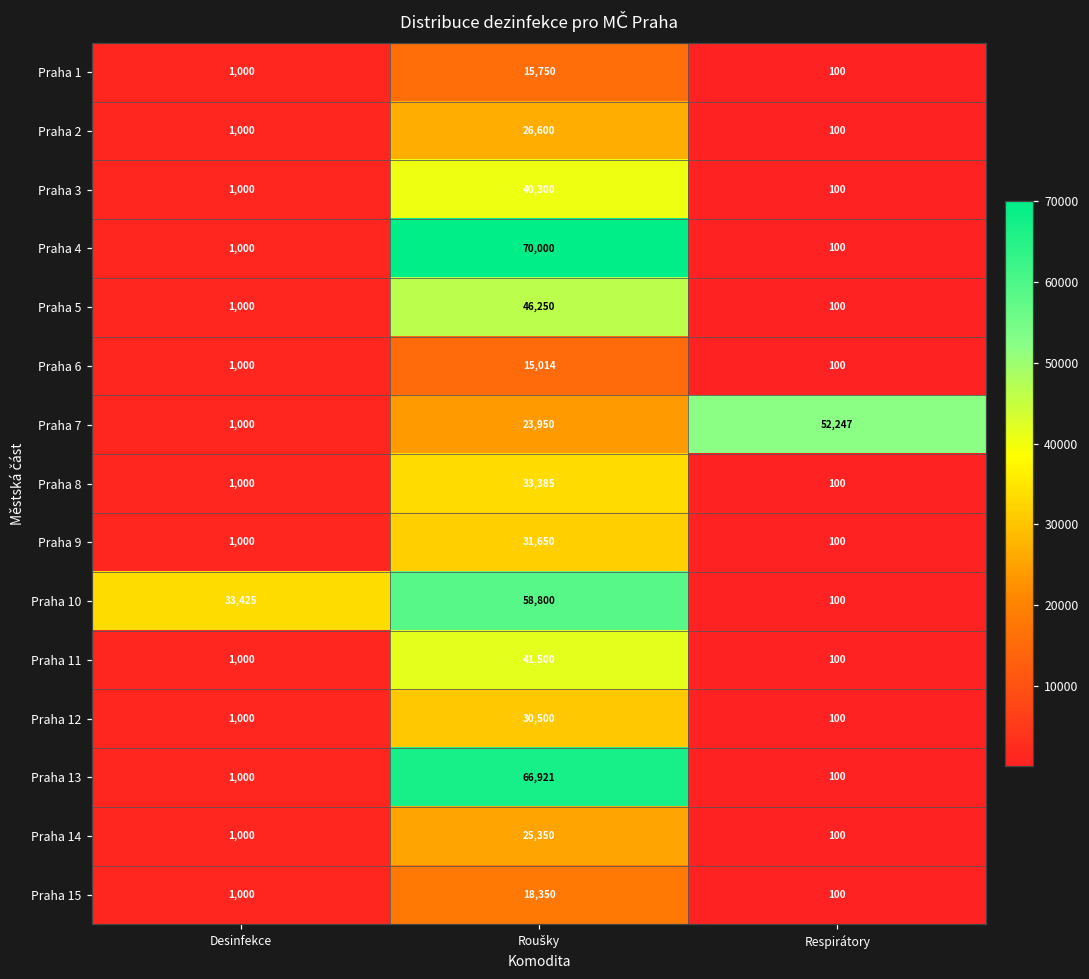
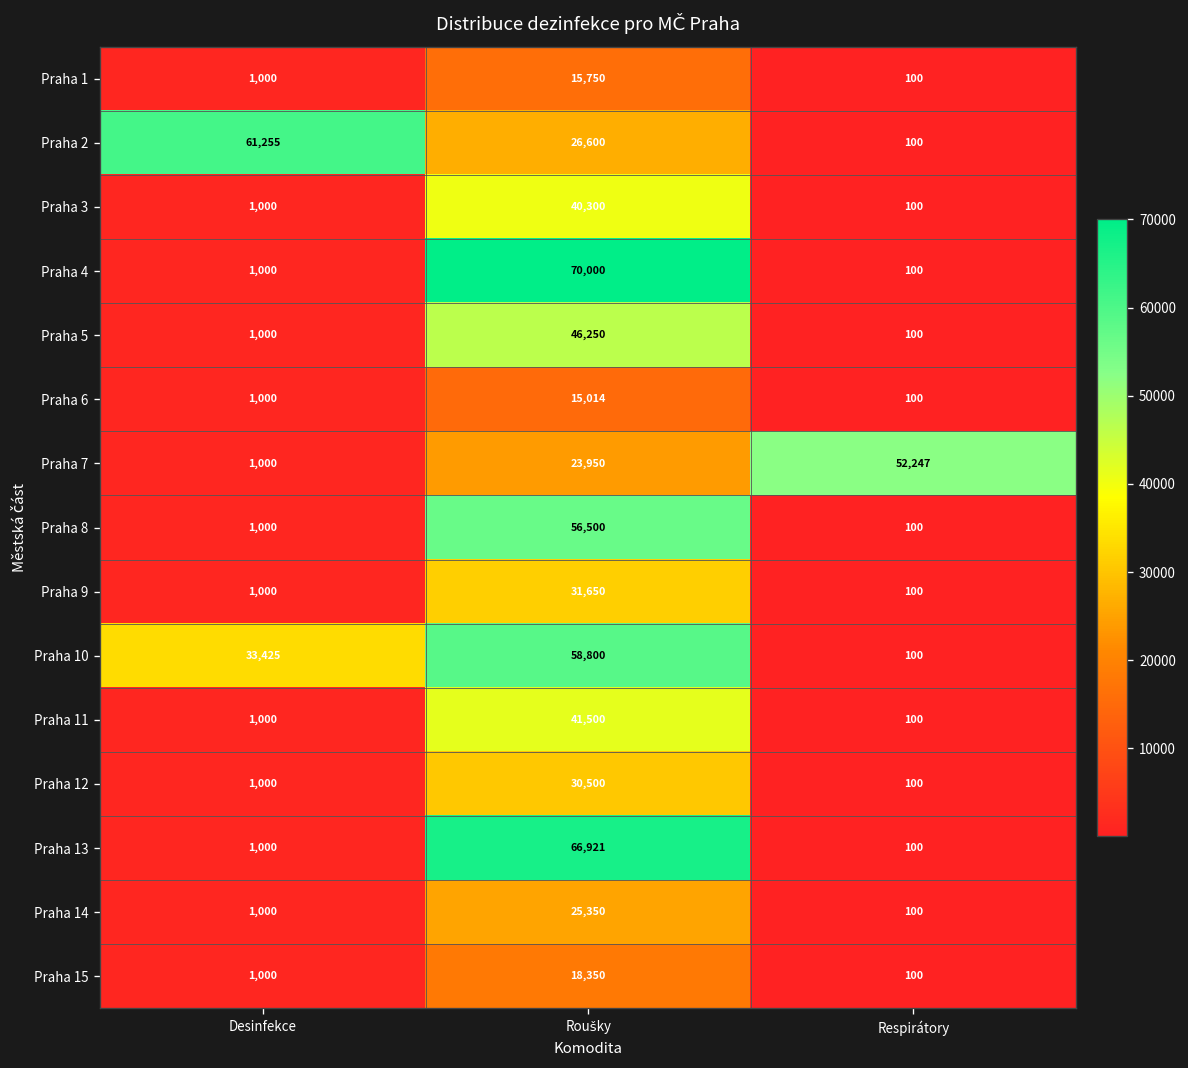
  {
    "Praha 1": {
      "Desinfekce": "1,000",
      "Roušky": "15,750",
      "Respirátory": "100"
    },
    "Praha 2": {
-     "Desinfekce": "1,000",
+     "Desinfekce": "61,255",
      "Roušky": "26,600",
      "Respirátory": "100"
    },
    "Praha 3": {
      "Desinfekce": "1,000",
      "Roušky": "40,300",
      "Respirátory": "100"
    },
    "Praha 4": {
      "Desinfekce": "1,000",
      "Roušky": "70,000",
      "Respirátory": "100"
    },
    "Praha 5": {
      "Desinfekce": "1,000",
      "Roušky": "46,250",
      "Respirátory": "100"
    },
    "Praha 6": {
      "Desinfekce": "1,000",
      "Roušky": "15,014",
      "Respirátory": "100"
    },
    "Praha 7": {
      "Desinfekce": "1,000",
      "Roušky": "23,950",
      "Respirátory": "52,247"
    },
    "Praha 8": {
      "Desinfekce": "1,000",
-     "Roušky": "33,385",
+     "Roušky": "56,500",
      "Respirátory": "100"
    },
    "Praha 9": {
      "Desinfekce": "1,000",
      "Roušky": "31,650",
      "Respirátory": "100"
    },
    "Praha 10": {
      "Desinfekce": "33,425",
      "Roušky": "58,800",
      "Respirátory": "100"
    },
    "Praha 11": {
      "Desinfekce": "1,000",
      "Roušky": "41,500",
      "Respirátory": "100"
    },
    "Praha 12": {
      "Desinfekce": "1,000",
      "Roušky": "30,500",
      "Respirátory": "100"
    },
    "Praha 13": {
      "Desinfekce": "1,000",
      "Roušky": "66,921",
      "Respirátory": "100"
    },
    "Praha 14": {
      "Desinfekce": "1,000",
      "Roušky": "25,350",
      "Respirátory": "100"
    },
    "Praha 15": {
      "Desinfekce": "1,000",
      "Roušky": "18,350",
      "Respirátory": "100"
    }
  }
